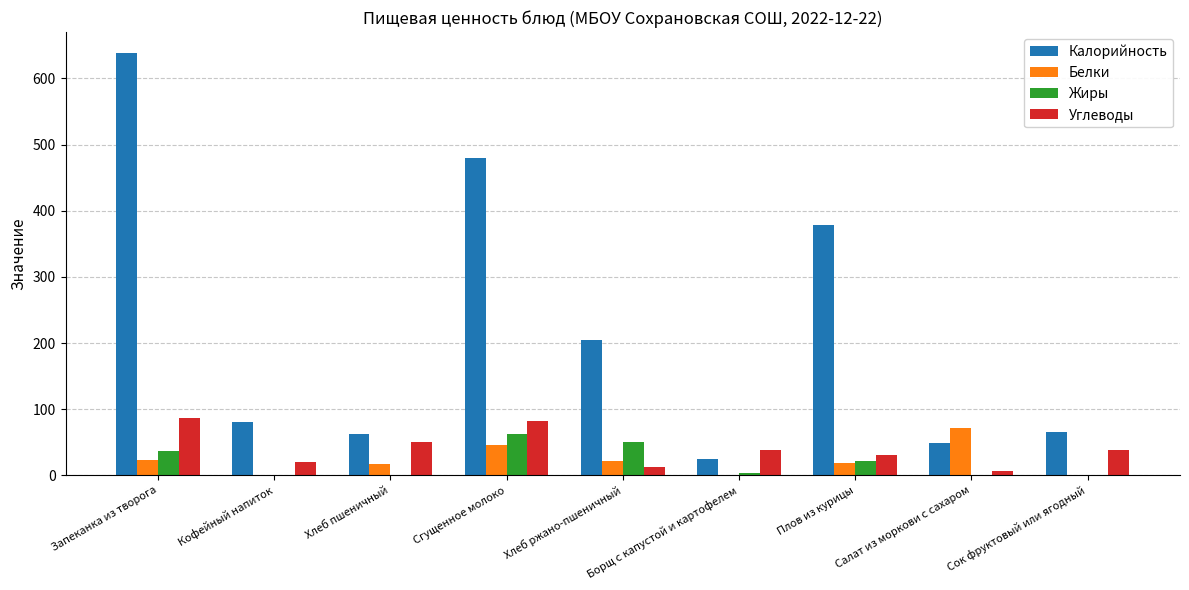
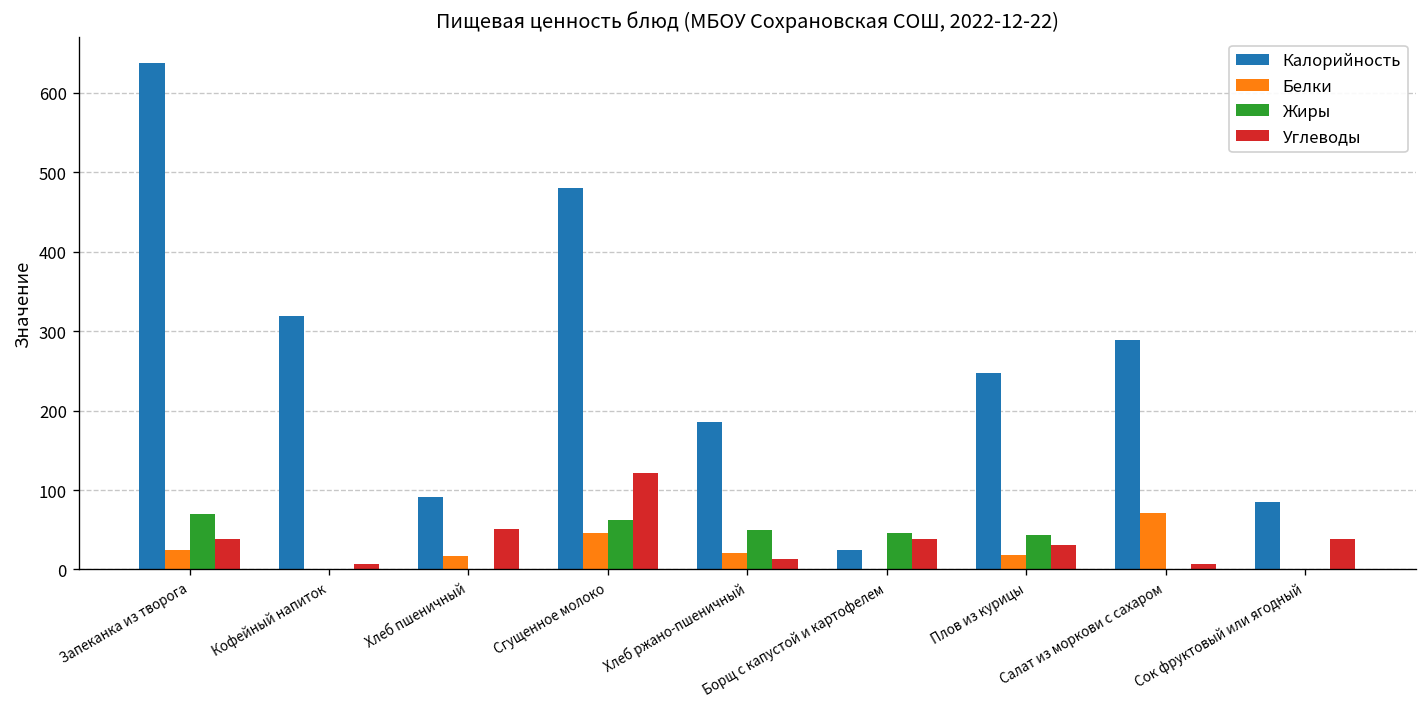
  {
    "Калорийность": {
      "Запеканка из творога": 640,
-     "Кофейный напиток": 80,
-     "Хлеб пшеничный": 60,
+     "Кофейный напиток": 320,
+     "Хлеб пшеничный": 90,
      "Сгущенное молоко": 480,
-     "Хлеб ржано-пшеничный": 200,
+     "Хлеб ржано-пшеничный": 190,
      "Борщ с капустой и картофелем": 30,
-     "Плов из курицы": 380,
-     "Салат из моркови с сахаром": 50,
-     "Сок фруктовый или ягодный": 70
+     "Плов из курицы": 250,
+     "Салат из моркови с сахаром": 290,
+     "Сок фруктовый или ягодный": 90
    },
    "Белки": {
      "Запеканка из творога": 20,
      "Кофейный напиток": 0,
      "Хлеб пшеничный": 20,
      "Сгущенное молоко": 50,
      "Хлеб ржано-пшеничный": 20,
      "Плов из курицы": 20,
      "Салат из моркови с сахаром": 70
    },
    "Жиры": {
-     "Запеканка из творога": 40,
+     "Запеканка из творога": 70,
      "Кофейный напиток": 0,
      "Сгущенное молоко": 60,
      "Хлеб ржано-пшеничный": 50,
-     "Борщ с капустой и картофелем": 0,
-     "Плов из курицы": 20,
+     "Борщ с капустой и картофелем": 50,
+     "Плов из курицы": 40,
      "Салат из моркови с сахаром": 0,
      "Сок фруктовый или ягодный": 0
    },
    "Углеводы": {
-     "Запеканка из творога": 90,
-     "Кофейный напиток": 20,
+     "Запеканка из творога": 40,
+     "Кофейный напиток": 10,
      "Хлеб пшеничный": 50,
-     "Сгущенное молоко": 80,
+     "Сгущенное молоко": 120,
      "Хлеб ржано-пшеничный": 10,
      "Борщ с капустой и картофелем": 40,
      "Плов из курицы": 30,
      "Салат из моркови с сахаром": 10,
      "Сок фруктовый или ягодный": 40
    }
  }
